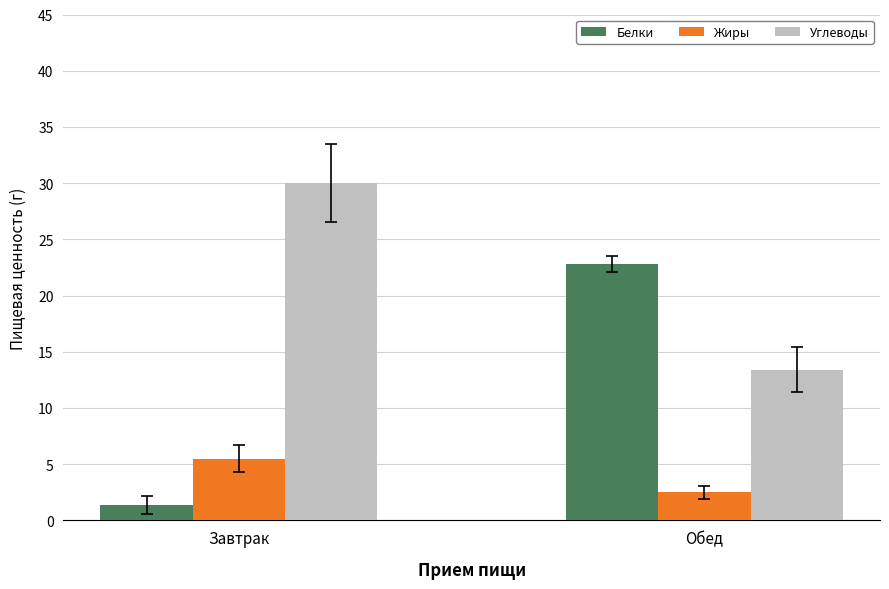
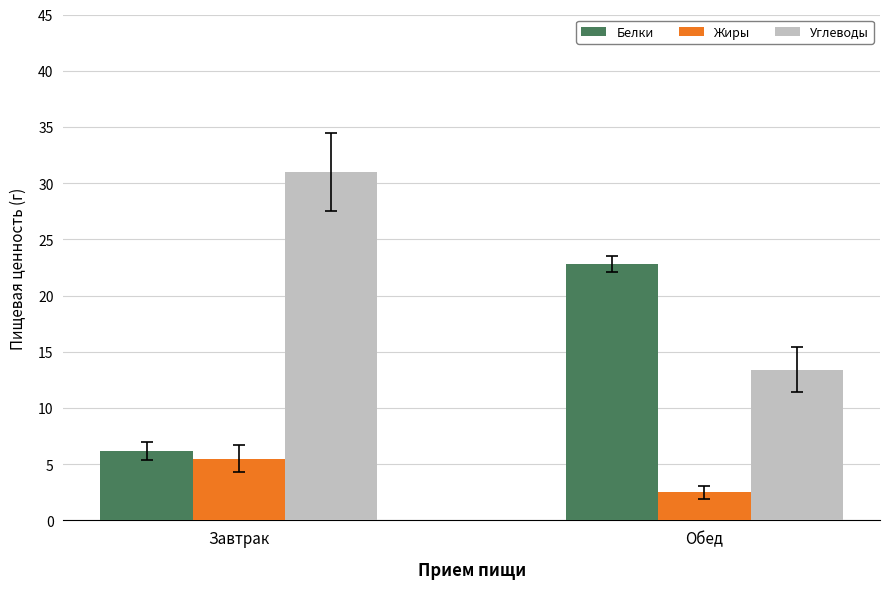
  {
    "Белки": {
-     "Завтрак": 1.4,
+     "Завтрак": 6.2,
      "Обед": 22.8
    },
    "Жиры": {
      "Завтрак": 5.5,
      "Обед": 2.5
    },
    "Углеводы": {
-     "Завтрак": 30,
+     "Завтрак": 31,
      "Обед": 13.4
    }
  }
